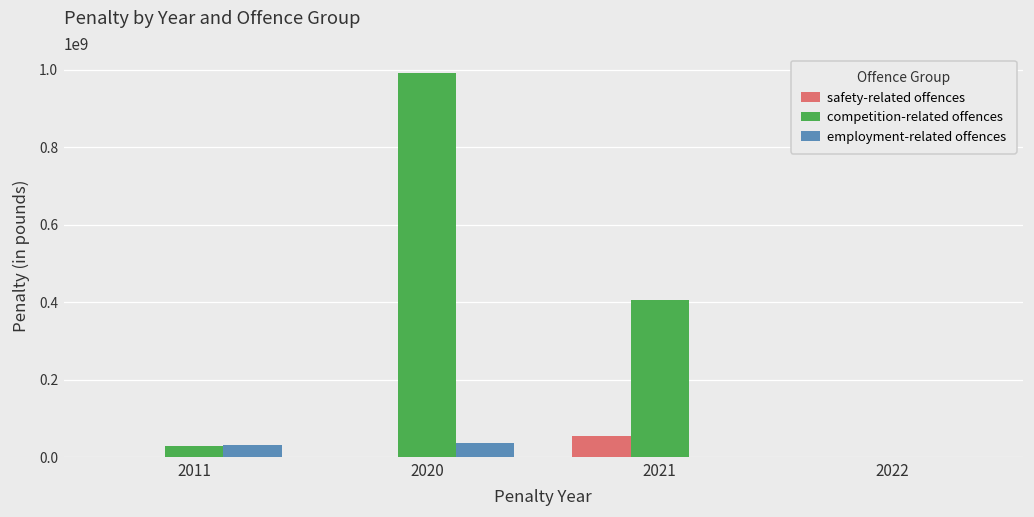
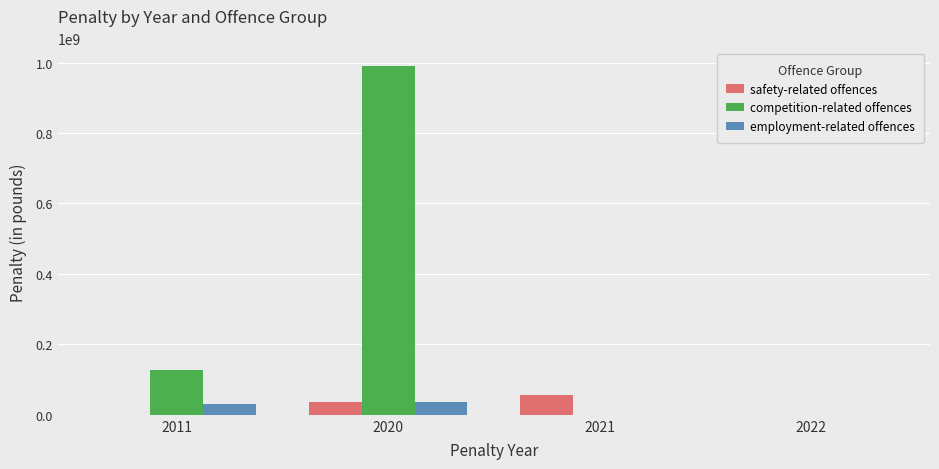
  {
    "safety-related offences": {
      "2011": 0,
-     "2020": 0,
+     "2020": 40000000,
      "2021": 60000000,
      "2022": 0
    },
    "competition-related offences": {
-     "2011": 30000000,
+     "2011": 130000000,
      "2020": 990000000,
-     "2021": 410000000,
+     "2021": 0,
      "2022": 0
    },
    "employment-related offences": {
      "2011": 30000000,
      "2020": 40000000,
      "2022": 0
    }
  }
